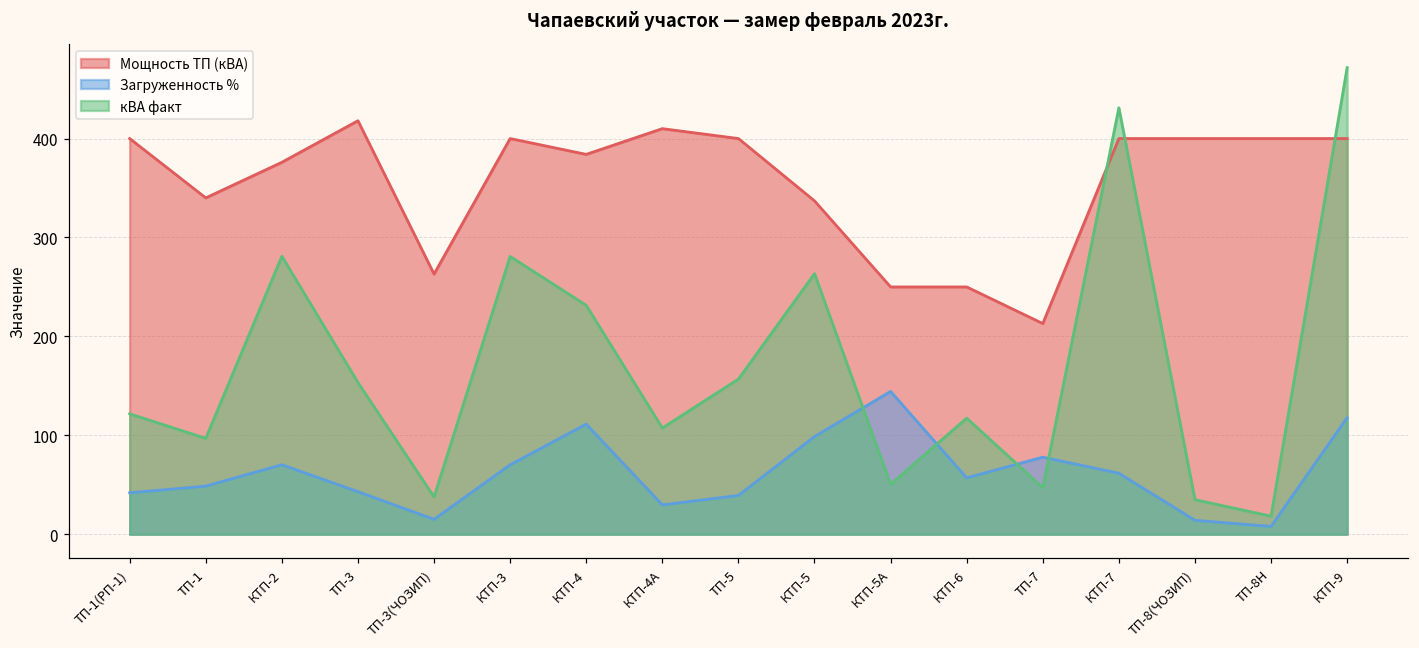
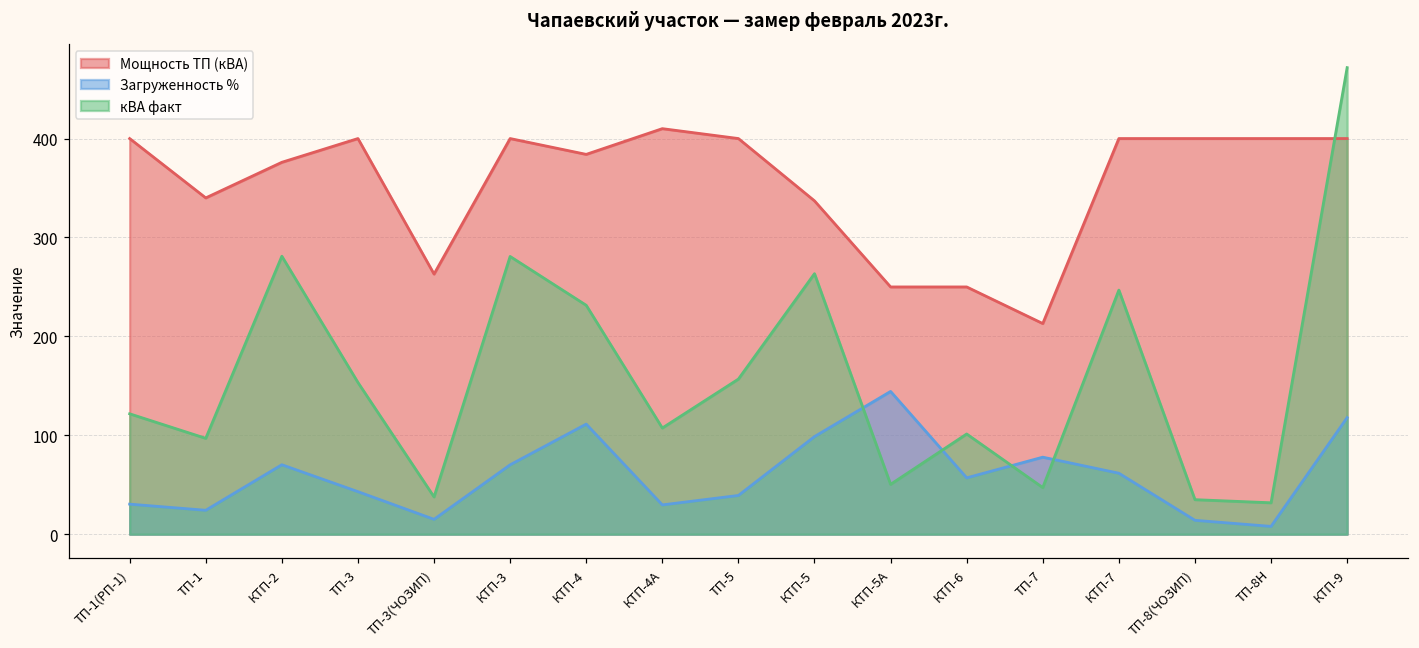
  {
    "Мощность ТП (кВА)": {
      "ТП-1(РП-1)": 400,
      "ТП-1": 340,
      "КТП-2": 380,
-     "ТП-3": 420,
+     "ТП-3": 400,
      "ТП-3(ЧОЗИП)": 260,
      "КТП-3": 400,
      "КТП-4": 380,
      "КТП-4А": 410,
      "ТП-5": 400,
      "КТП-5": 340,
      "КТП-5А": 250,
      "КТП-6": 250,
      "ТП-7": 210,
      "КТП-7": 400,
      "ТП-8(ЧОЗИП)": 400,
      "ТП-8Н": 400,
      "КТП-9": 400
    },
    "Загруженность %": {
-     "ТП-1(РП-1)": 40,
-     "ТП-1": 50,
+     "ТП-1(РП-1)": 30,
+     "ТП-1": 20,
      "КТП-2": 70,
      "ТП-3": 40,
      "ТП-3(ЧОЗИП)": 20,
      "КТП-3": 70,
      "КТП-4": 110,
      "КТП-4А": 30,
      "ТП-5": 40,
      "КТП-5": 100,
      "КТП-5А": 140,
      "КТП-6": 60,
      "ТП-7": 80,
      "КТП-7": 60,
      "ТП-8(ЧОЗИП)": 10,
      "ТП-8Н": 10,
      "КТП-9": 120
    },
    "кВА факт": {
      "ТП-1(РП-1)": 120,
      "ТП-1": 100,
      "КТП-2": 280,
      "ТП-3": 150,
      "ТП-3(ЧОЗИП)": 40,
      "КТП-3": 280,
      "КТП-4": 230,
      "КТП-4А": 110,
      "ТП-5": 160,
      "КТП-5": 260,
      "КТП-5А": 50,
-     "КТП-6": 120,
+     "КТП-6": 100,
      "ТП-7": 50,
-     "КТП-7": 430,
+     "КТП-7": 250,
      "ТП-8(ЧОЗИП)": 30,
-     "ТП-8Н": 20,
+     "ТП-8Н": 30,
      "КТП-9": 470
    }
  }
